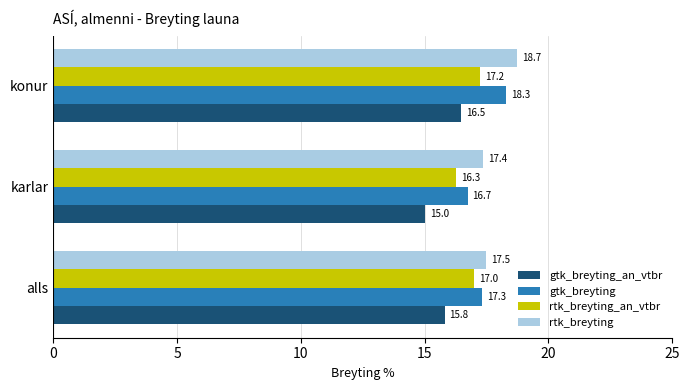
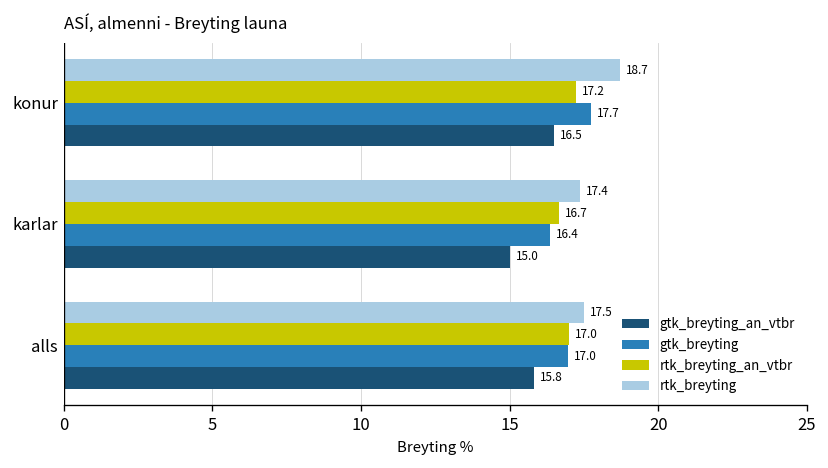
  {
    "gtk_breyting_an_vtbr": {
      "konur": 16.5,
      "karlar": 15.0,
      "alls": 15.8
    },
    "gtk_breyting": {
-     "konur": 18.3,
-     "karlar": 16.7,
-     "alls": 17.3
+     "konur": 17.7,
+     "karlar": 16.4,
+     "alls": 17.0
    },
    "rtk_breyting_an_vtbr": {
      "konur": 17.2,
-     "karlar": 16.3,
+     "karlar": 16.7,
      "alls": 17.0
    },
    "rtk_breyting": {
      "konur": 18.7,
      "karlar": 17.4,
      "alls": 17.5
    }
  }
